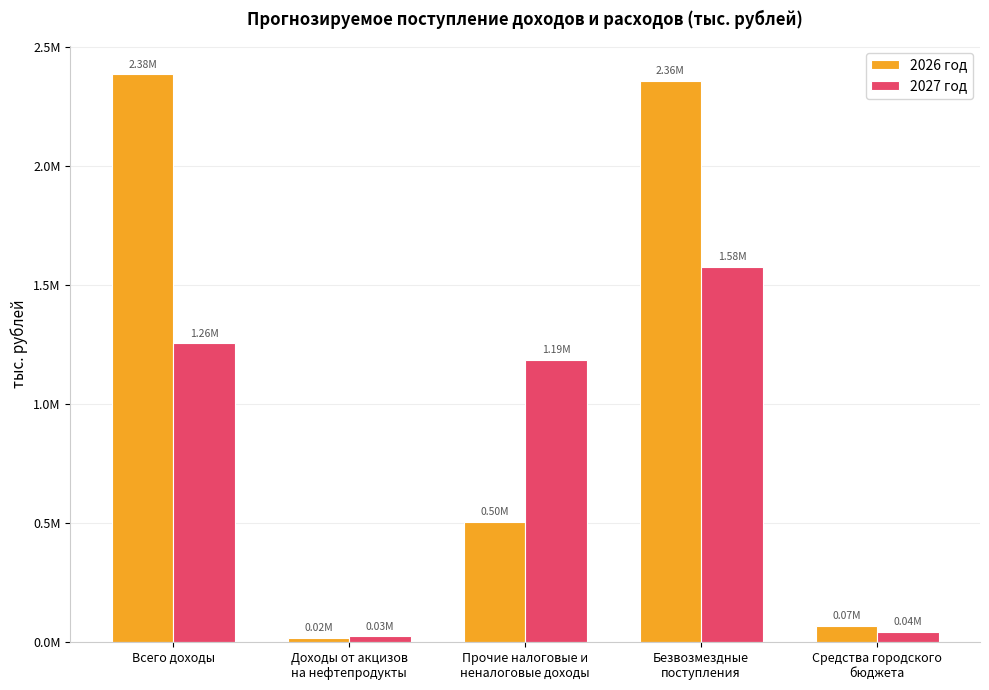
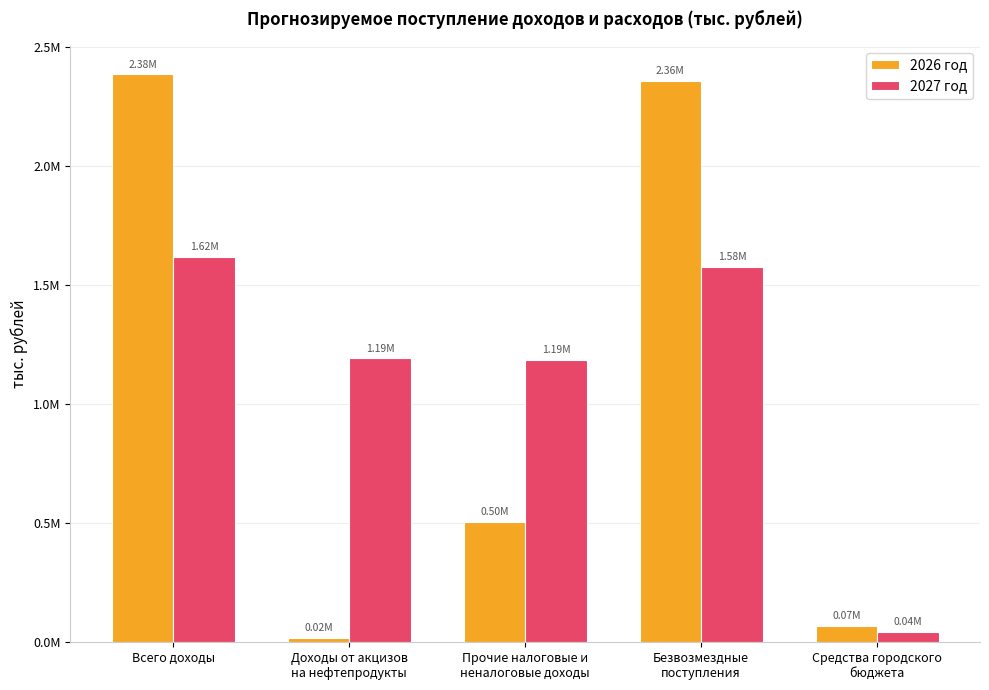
  {
    "2026 год": {
      "Всего доходы": "2.38M",
      "Доходы от акцизов на нефтепродукты": "0.02M",
      "Прочие налоговые и неналоговые доходы": "0.50M",
      "Безвозмездные поступления": "2.36M",
      "Средства городского бюджета": "0.07M"
    },
    "2027 год": {
-     "Всего доходы": "1.26M",
-     "Доходы от акцизов на нефтепродукты": "0.03M",
+     "Всего доходы": "1.62M",
+     "Доходы от акцизов на нефтепродукты": "1.19M",
      "Прочие налоговые и неналоговые доходы": "1.19M",
      "Безвозмездные поступления": "1.58M",
      "Средства городского бюджета": "0.04M"
    }
  }
